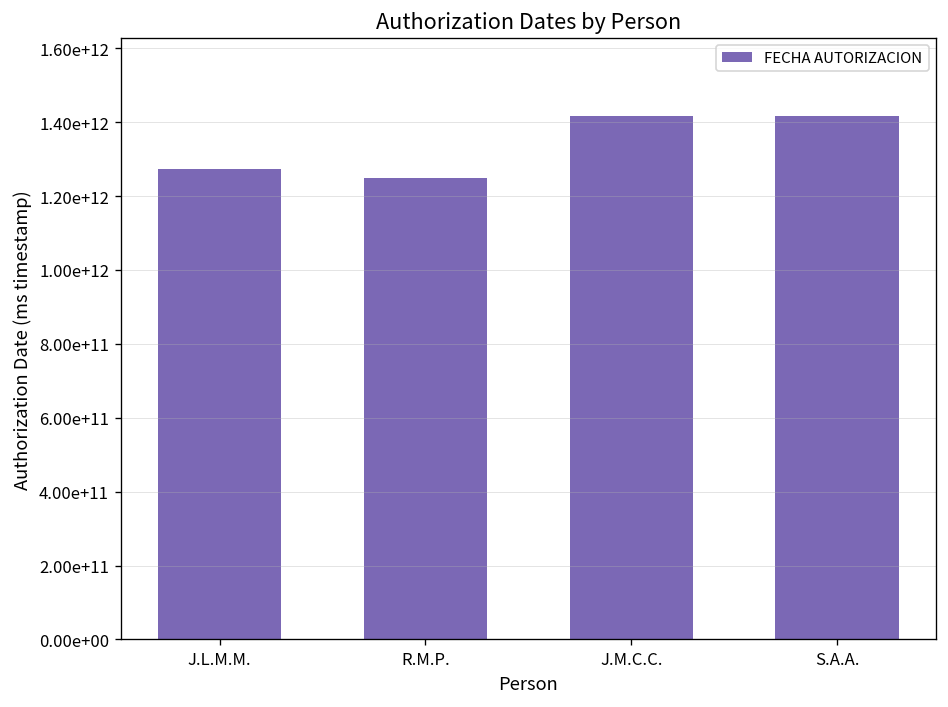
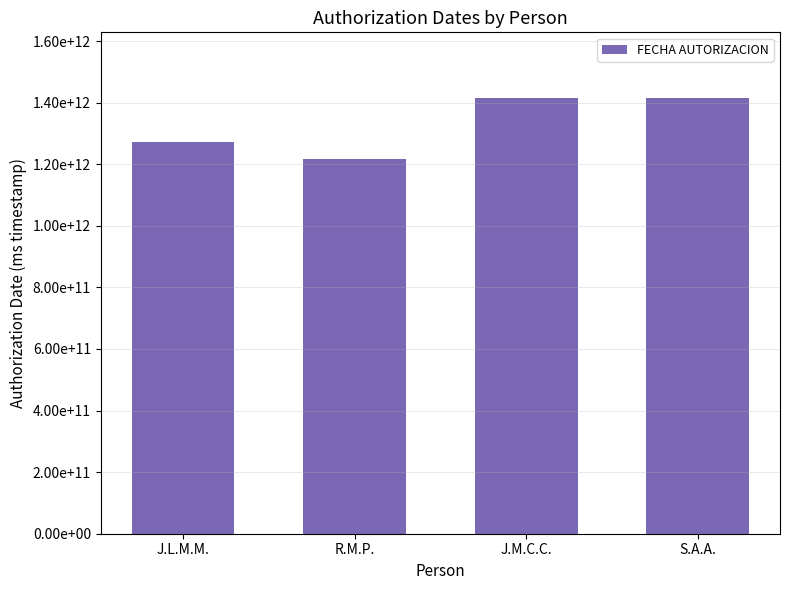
  {
    "J.L.M.M.": 1270000000000,
-   "R.M.P.": 1250000000000,
+   "R.M.P.": 1220000000000,
    "J.M.C.C.": 1420000000000,
    "S.A.A.": 1420000000000
  }
